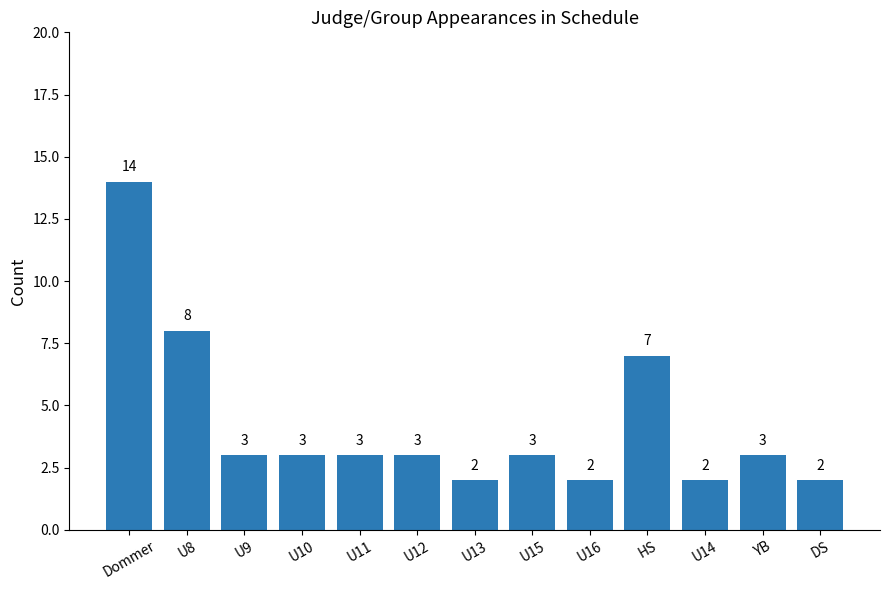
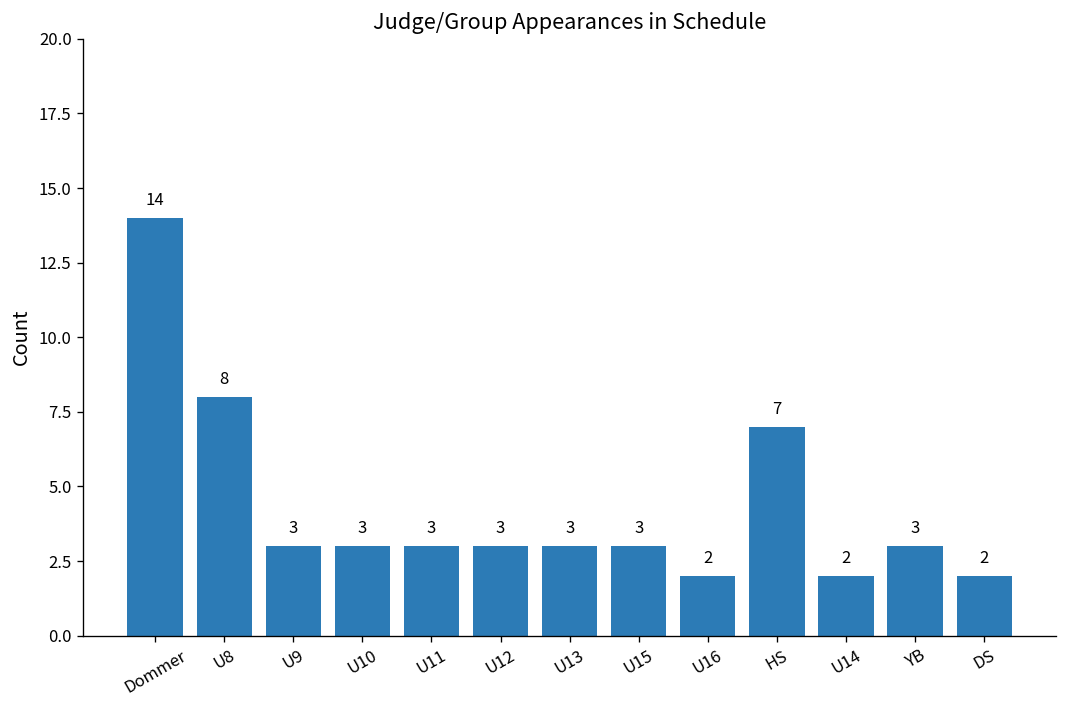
  {
    "Dommer": 14,
    "U8": 8,
    "U9": 3,
    "U10": 3,
    "U11": 3,
    "U12": 3,
-   "U13": 2,
+   "U13": 3,
    "U15": 3,
    "U16": 2,
    "HS": 7,
    "U14": 2,
    "YB": 3,
    "DS": 2
  }
